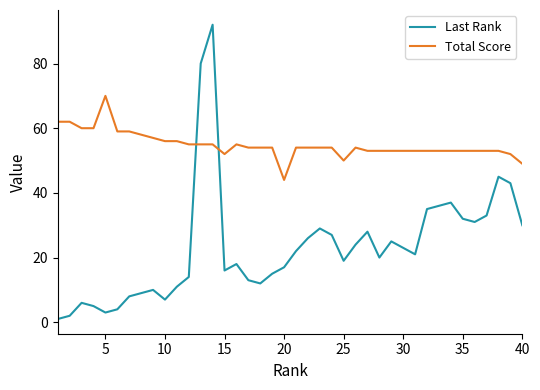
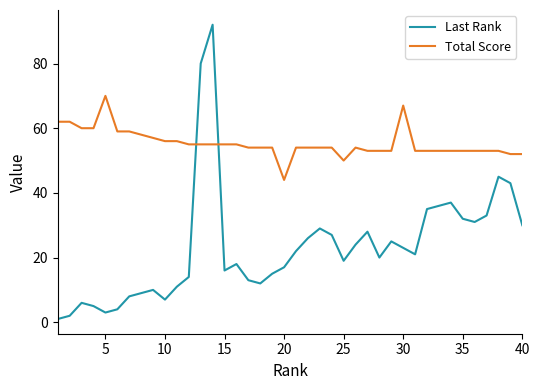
  {
    "Last Rank": {
      "5": 3,
      "10": 7,
      "15": 16,
      "20": 17,
      "25": 19,
      "30": 23,
      "35": 32,
      "40": 30
    },
    "Total Score": {
      "5": 70,
      "10": 56,
-     "15": 52,
+     "15": 55,
      "20": 44,
      "25": 50,
-     "30": 53,
+     "30": 67,
      "35": 53,
-     "40": 49
+     "40": 52
    }
  }
